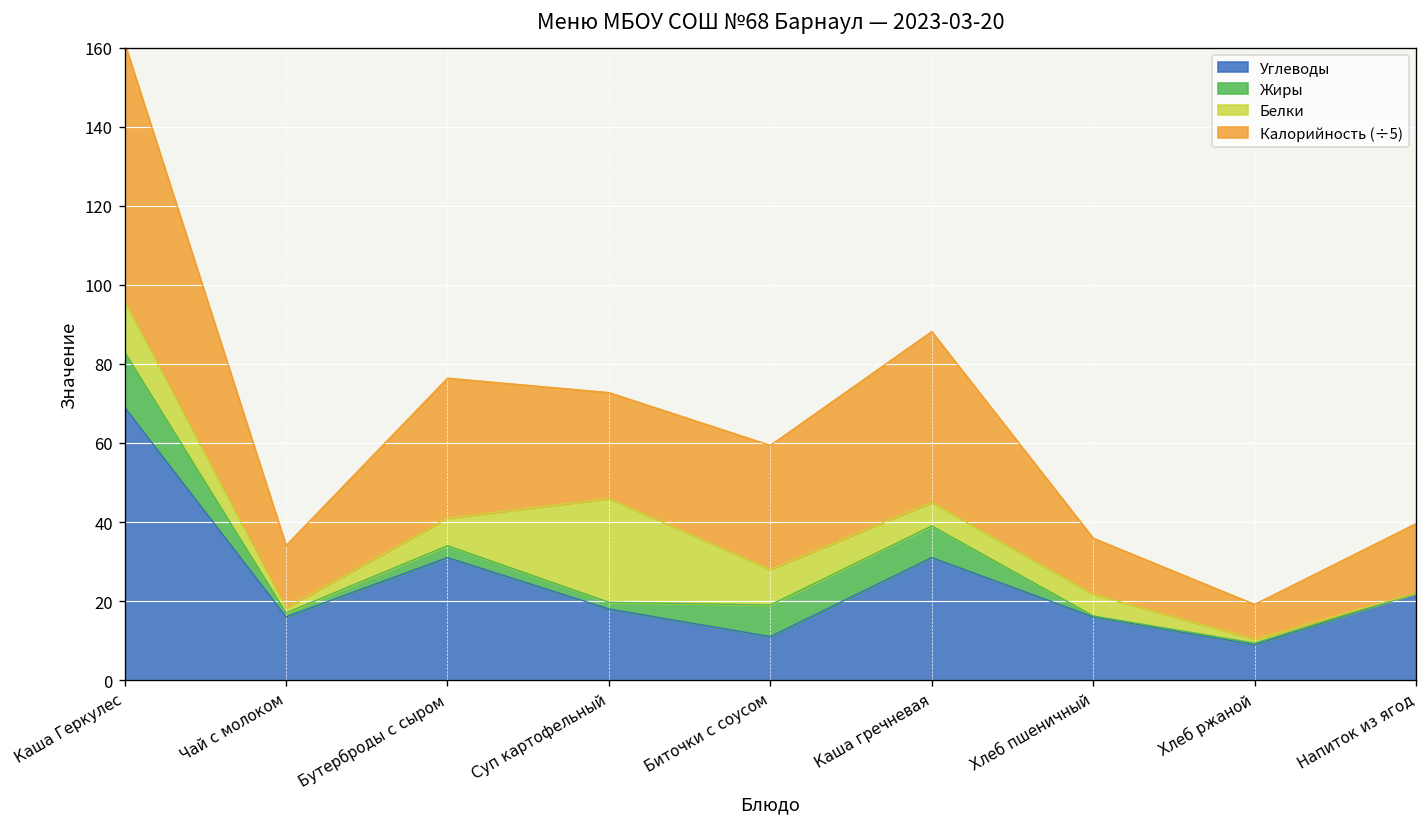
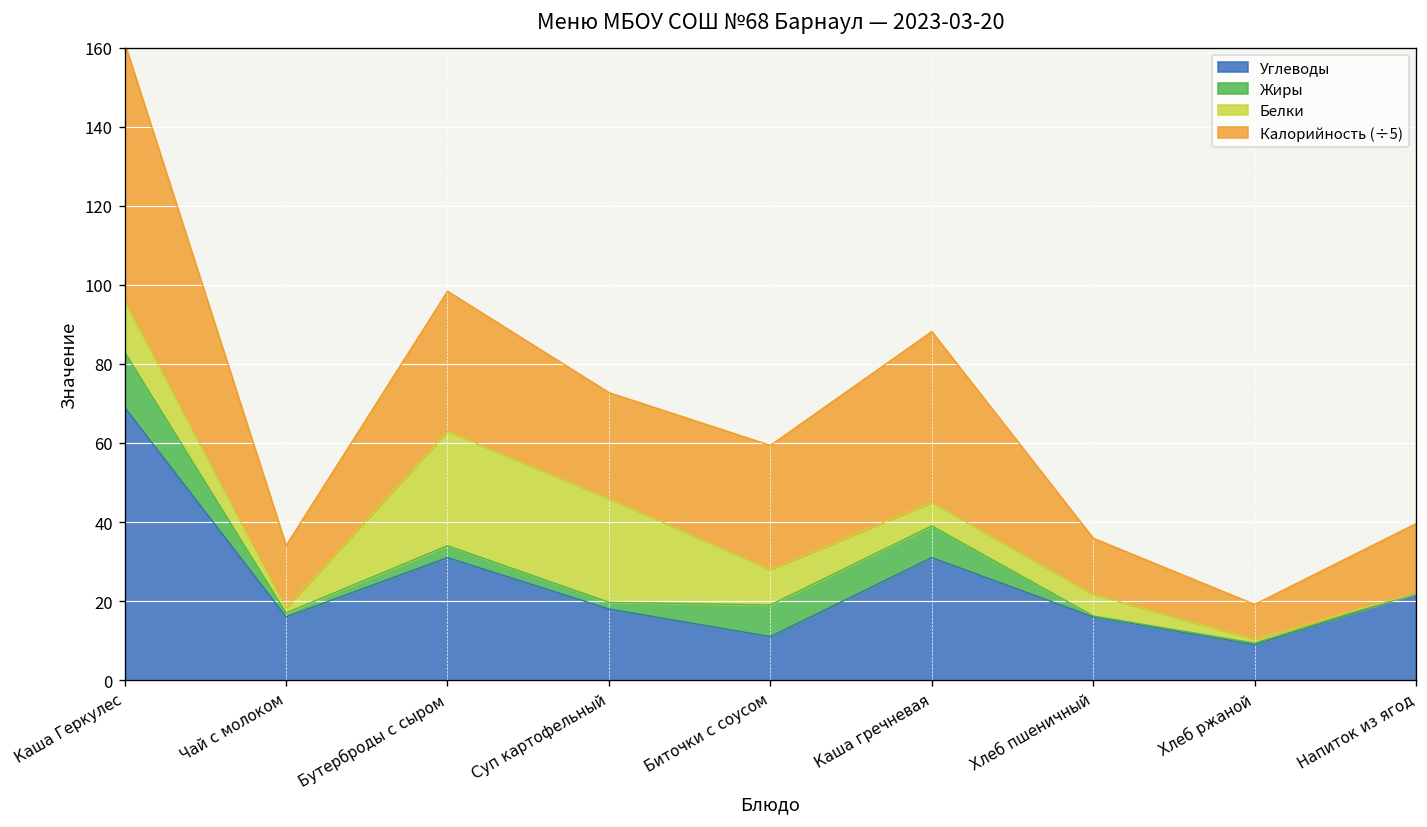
  {
    "Углеводы": {
      "Каша Геркулес": 69,
      "Чай с молоком": 16,
      "Бутерброды с сыром": 31,
      "Суп картофельный": 18,
      "Биточки с соусом": 11,
      "Каша гречневая": 31
    },
    "Жиры": {
      "Каша Геркулес": 14,
      "Чай с молоком": 1,
      "Бутерброды с сыром": 3,
      "Суп картофельный": 2,
      "Биточки с соусом": 8,
      "Каша гречневая": 8
    },
    "Белки": {
      "Каша Геркулес": 13,
      "Чай с молоком": 1,
-     "Бутерброды с сыром": 7,
+     "Бутерброды с сыром": 29,
      "Суп картофельный": 26,
      "Биточки с соусом": 9,
      "Каша гречневая": 6,
      "Хлеб пшеничный": 5,
      "Хлеб ржаной": 1
    },
    "Калорийность (÷5)": {
      "Чай с молоком": 16,
      "Бутерброды с сыром": 35,
      "Суп картофельный": 27,
      "Биточки с соусом": 31,
      "Каша гречневая": 43,
      "Хлеб пшеничный": 14,
      "Хлеб ржаной": 9,
      "Напиток из ягод": 18
    }
  }
